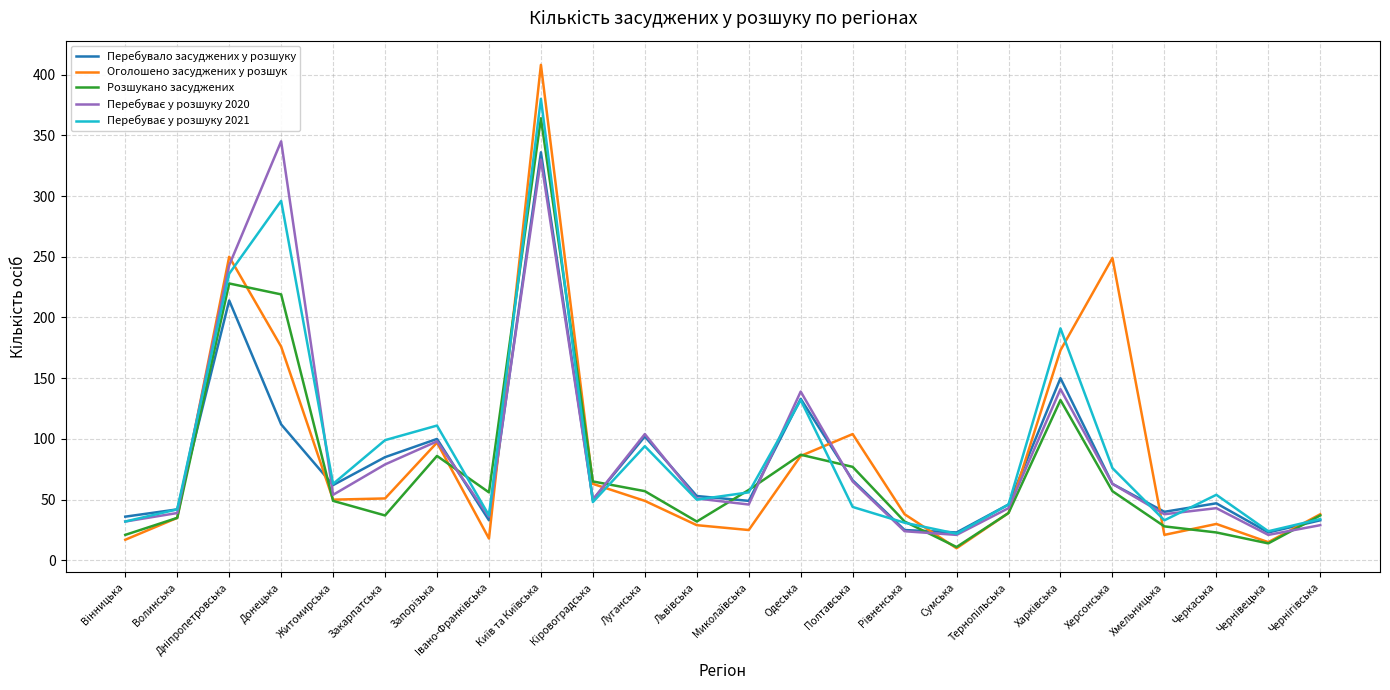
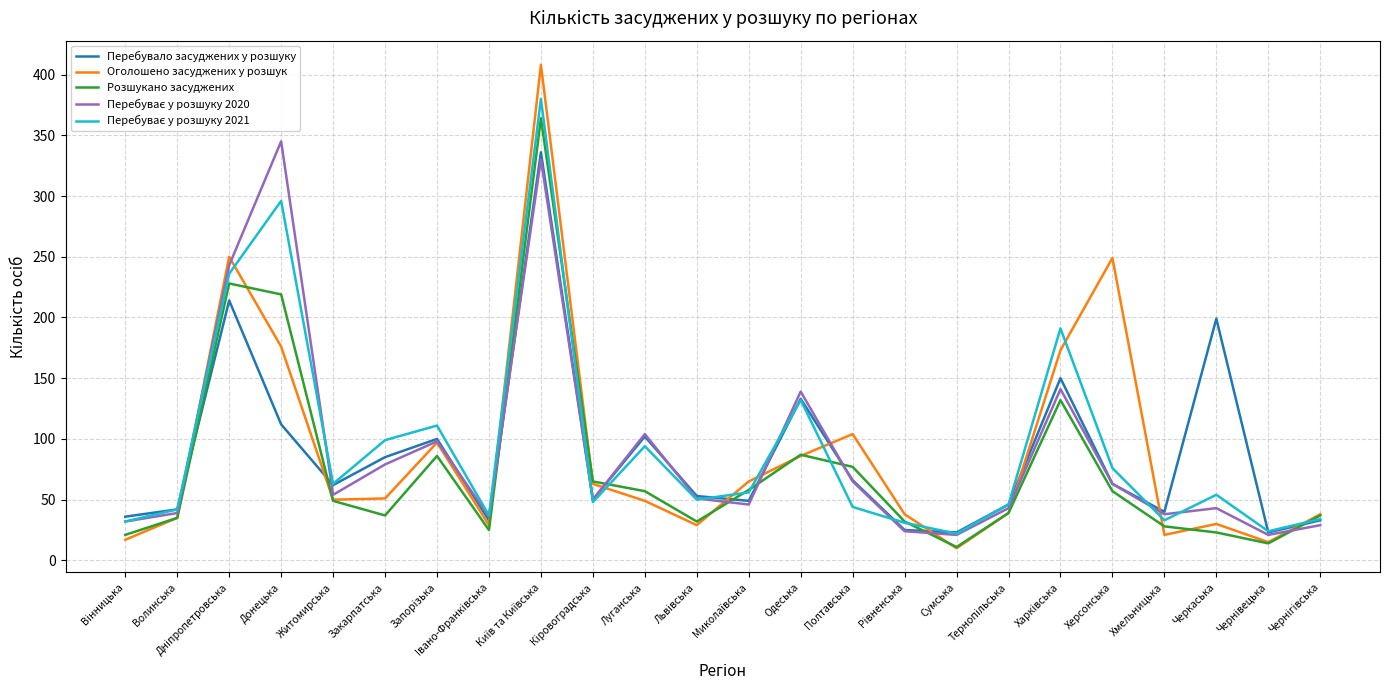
  {
    "Перебувало засуджених у розшуку": {
      "Вінницька": 36,
      "Дніпропетровська": 214,
      "Донецька": 112,
      "Закарпатська": 85,
      "Івано-Франківська": 33,
      "Київ та Київська": 336,
      "Миколаївська": 49,
      "Харківська": 150,
-     "Черкаська": 47
+     "Черкаська": 199
    },
    "Оголошено засуджених у розшук": {
      "Вінницька": 17,
      "Дніпропетровська": 250,
      "Донецька": 176,
      "Закарпатська": 51,
-     "Івано-Франківська": 18,
+     "Івано-Франківська": 29,
      "Київ та Київська": 408,
      "Луганська": 49,
      "Львівська": 29,
-     "Миколаївська": 25,
+     "Миколаївська": 65,
      "Полтавська": 104,
      "Рівненська": 38,
      "Харківська": 173,
      "Херсонська": 249,
      "Хмельницька": 21,
      "Черкаська": 30
    },
    "Розшукано засуджених": {
      "Вінницька": 21,
      "Дніпропетровська": 228,
      "Донецька": 219,
      "Закарпатська": 37,
      "Запорізька": 86,
-     "Івано-Франківська": 56,
+     "Івано-Франківська": 25,
      "Київ та Київська": 364,
      "Луганська": 57,
      "Львівська": 32,
      "Полтавська": 77,
      "Харківська": 132,
      "Херсонська": 57,
      "Хмельницька": 28,
      "Черкаська": 23
    },
    "Перебуває у розшуку 2020": {
      "Волинська": 39,
      "Дніпропетровська": 243,
      "Донецька": 345,
      "Житомирська": 54,
      "Закарпатська": 79,
      "Київ та Київська": 330,
      "Миколаївська": 46,
      "Одеська": 139,
      "Тернопільська": 43,
      "Харківська": 141,
      "Черкаська": 43,
      "Чернігівська": 29
    },
    "Перебуває у розшуку 2021": {
      "Дніпропетровська": 236,
      "Донецька": 296,
      "Закарпатська": 99,
      "Запорізька": 111,
      "Київ та Київська": 380,
      "Луганська": 94,
      "Полтавська": 44,
      "Харківська": 191,
      "Херсонська": 76,
      "Хмельницька": 33,
      "Черкаська": 54
    }
  }
